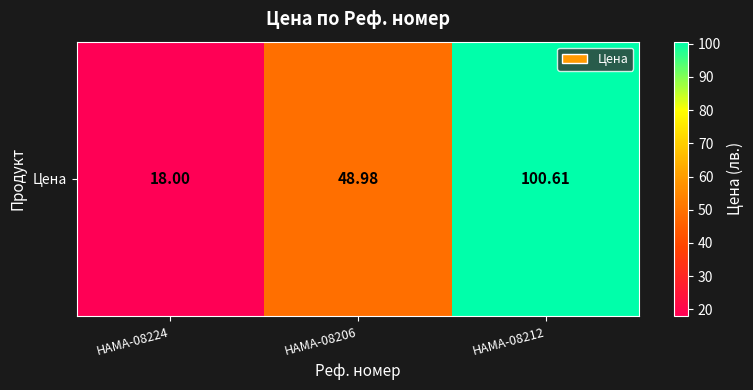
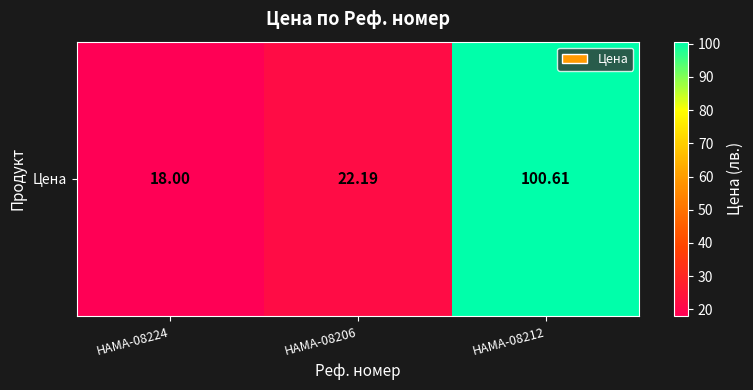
  {
    "Цена": {
      "HAMA-08224": 18.00,
-     "HAMA-08206": 48.98,
+     "HAMA-08206": 22.19,
      "HAMA-08212": 100.61
    }
  }
